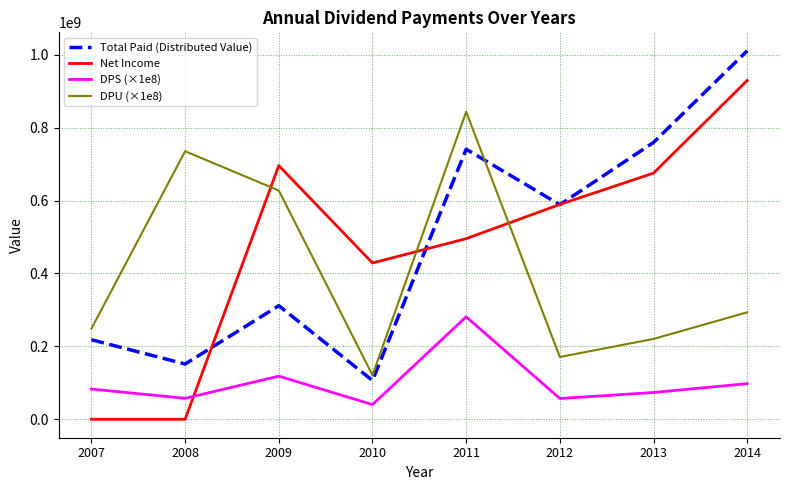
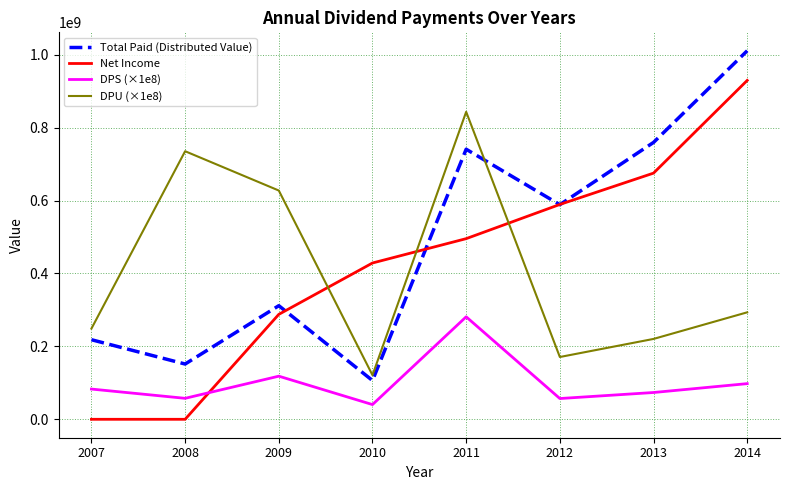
  {
    "Total Paid (Distributed Value)": {
      "2007": 220000000,
      "2008": 150000000,
      "2009": 310000000,
      "2010": 110000000,
      "2011": 740000000,
      "2013": 760000000,
      "2014": 1010000000
    },
    "Net Income": {
      "2007": 0,
      "2008": 0,
-     "2009": 700000000,
+     "2009": 290000000,
      "2010": 430000000,
      "2011": 500000000,
      "2013": 680000000,
      "2014": 930000000
    },
    "DPS (×1e8)": {
      "2007": 80000000,
      "2008": 60000000,
      "2009": 120000000,
      "2010": 40000000,
      "2011": 280000000,
      "2012": 60000000,
      "2013": 70000000,
      "2014": 100000000
    },
    "DPU (×1e8)": {
      "2007": 250000000,
      "2008": 740000000,
      "2009": 630000000,
      "2010": 120000000,
      "2011": 840000000,
      "2012": 170000000,
      "2013": 220000000,
      "2014": 290000000
    }
  }
